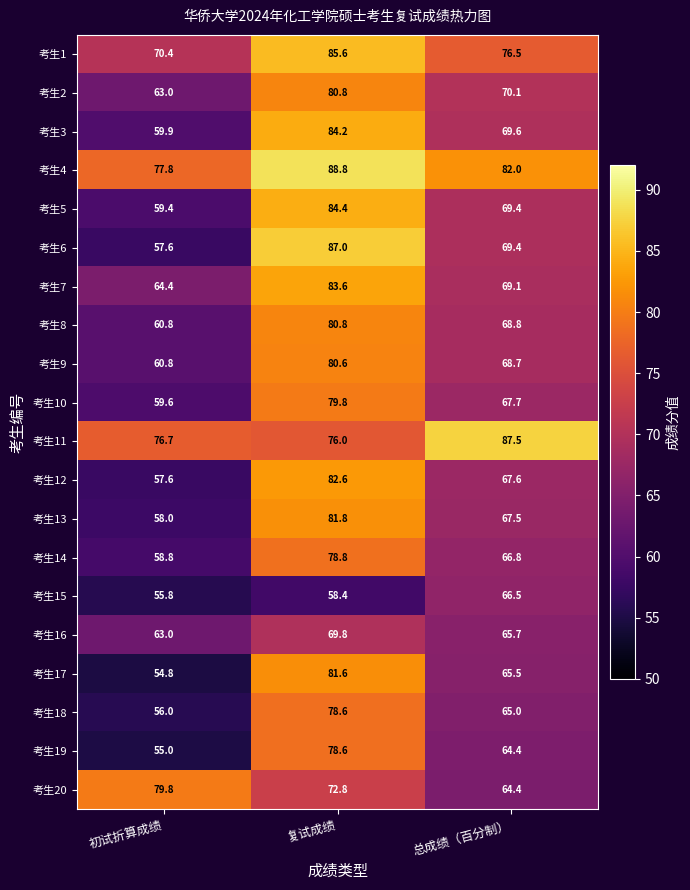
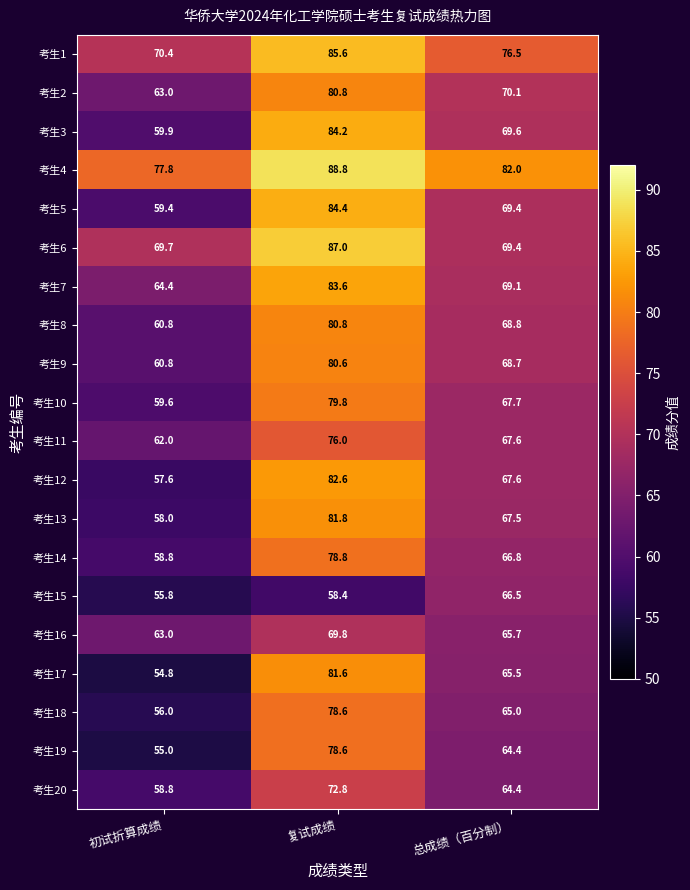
  {
    "考生1": {
      "初试折算成绩": 70.4,
      "复试成绩": 85.6,
      "总成绩（百分制）": 76.5
    },
    "考生2": {
      "初试折算成绩": 63.0,
      "复试成绩": 80.8,
      "总成绩（百分制）": 70.1
    },
    "考生3": {
      "初试折算成绩": 59.9,
      "复试成绩": 84.2,
      "总成绩（百分制）": 69.6
    },
    "考生4": {
      "初试折算成绩": 77.8,
      "复试成绩": 88.8,
      "总成绩（百分制）": 82.0
    },
    "考生5": {
      "初试折算成绩": 59.4,
      "复试成绩": 84.4,
      "总成绩（百分制）": 69.4
    },
    "考生6": {
-     "初试折算成绩": 57.6,
+     "初试折算成绩": 69.7,
      "复试成绩": 87.0,
      "总成绩（百分制）": 69.4
    },
    "考生7": {
      "初试折算成绩": 64.4,
      "复试成绩": 83.6,
      "总成绩（百分制）": 69.1
    },
    "考生8": {
      "初试折算成绩": 60.8,
      "复试成绩": 80.8,
      "总成绩（百分制）": 68.8
    },
    "考生9": {
      "初试折算成绩": 60.8,
      "复试成绩": 80.6,
      "总成绩（百分制）": 68.7
    },
    "考生10": {
      "初试折算成绩": 59.6,
      "复试成绩": 79.8,
      "总成绩（百分制）": 67.7
    },
    "考生11": {
-     "初试折算成绩": 76.7,
+     "初试折算成绩": 62.0,
      "复试成绩": 76.0,
-     "总成绩（百分制）": 87.5
+     "总成绩（百分制）": 67.6
    },
    "考生12": {
      "初试折算成绩": 57.6,
      "复试成绩": 82.6,
      "总成绩（百分制）": 67.6
    },
    "考生13": {
      "初试折算成绩": 58.0,
      "复试成绩": 81.8,
      "总成绩（百分制）": 67.5
    },
    "考生14": {
      "初试折算成绩": 58.8,
      "复试成绩": 78.8,
      "总成绩（百分制）": 66.8
    },
    "考生15": {
      "初试折算成绩": 55.8,
      "复试成绩": 58.4,
      "总成绩（百分制）": 66.5
    },
    "考生16": {
      "初试折算成绩": 63.0,
      "复试成绩": 69.8,
      "总成绩（百分制）": 65.7
    },
    "考生17": {
      "初试折算成绩": 54.8,
      "复试成绩": 81.6,
      "总成绩（百分制）": 65.5
    },
    "考生18": {
      "初试折算成绩": 56.0,
      "复试成绩": 78.6,
      "总成绩（百分制）": 65.0
    },
    "考生19": {
      "初试折算成绩": 55.0,
      "复试成绩": 78.6,
      "总成绩（百分制）": 64.4
    },
    "考生20": {
-     "初试折算成绩": 79.8,
+     "初试折算成绩": 58.8,
      "复试成绩": 72.8,
      "总成绩（百分制）": 64.4
    }
  }
